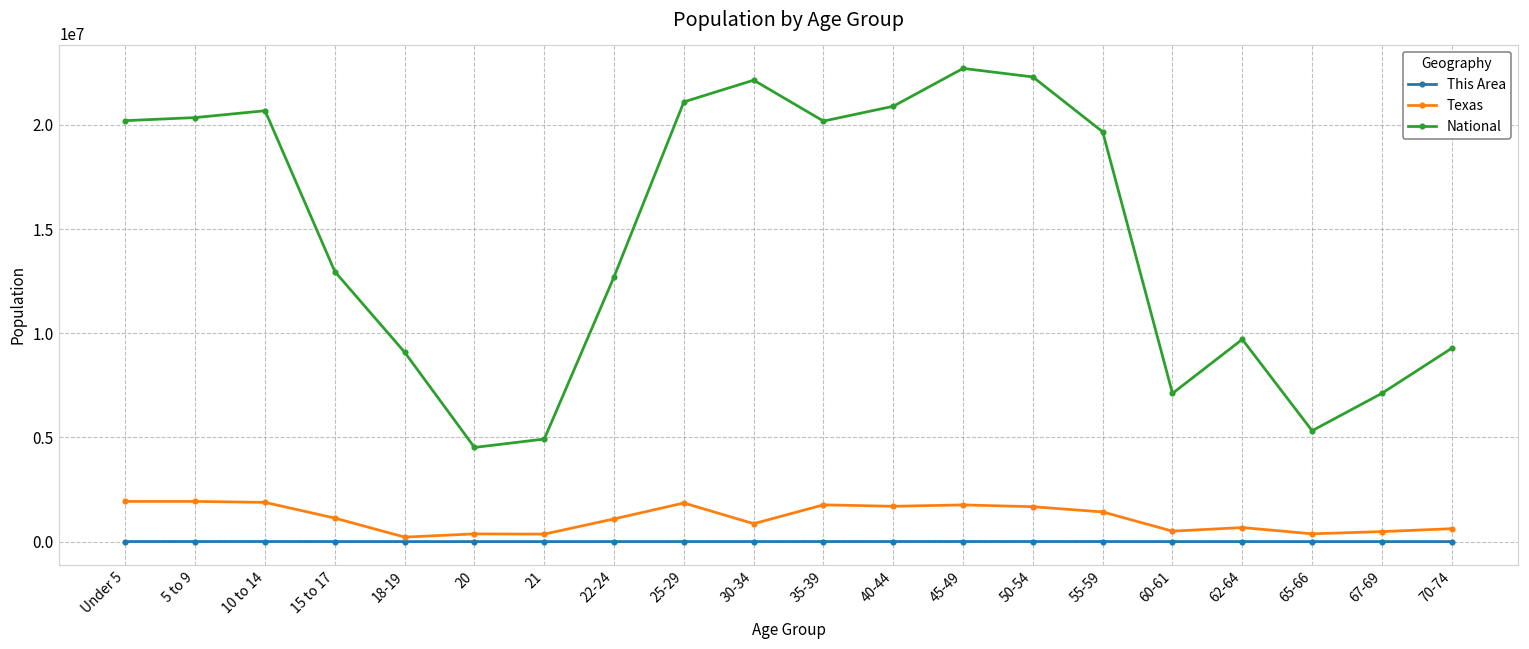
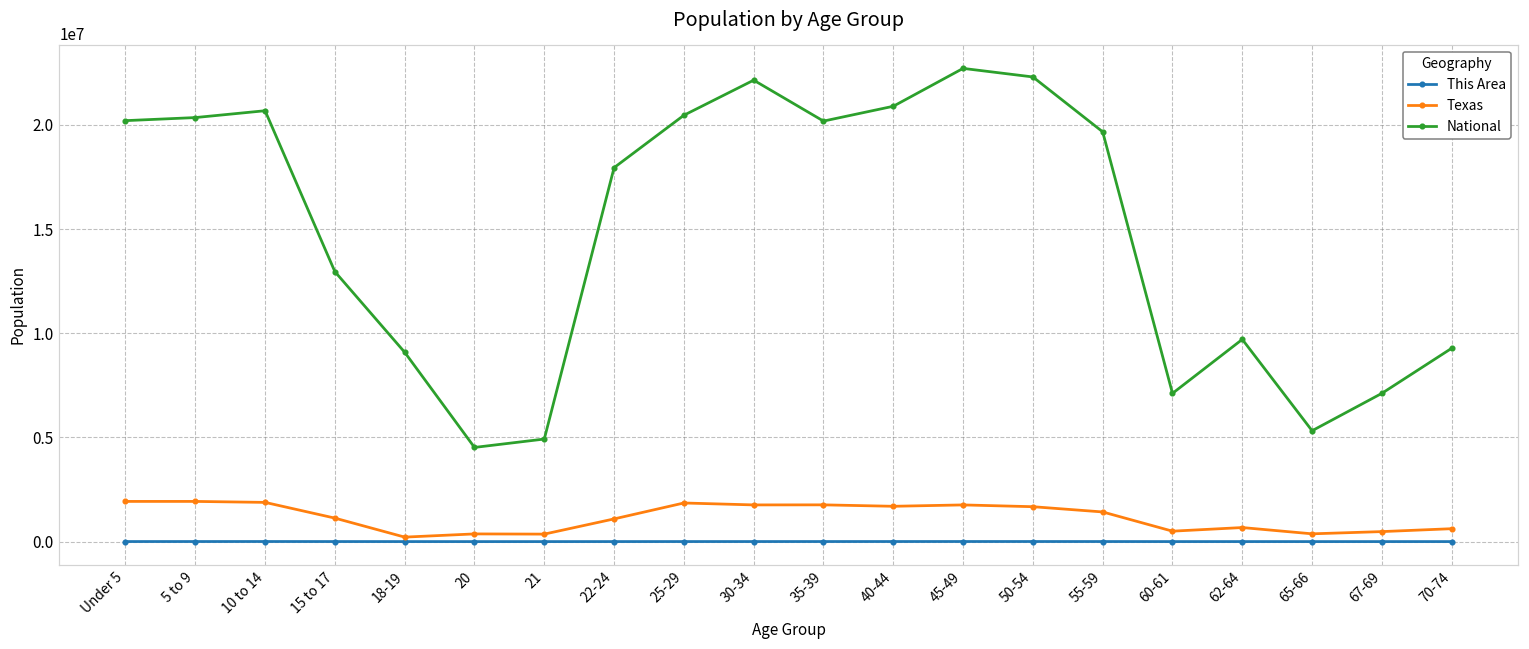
  {
    "This Area": {
      "Under 5": 0,
      "5 to 9": 0,
      "10 to 14": 0,
      "15 to 17": 0,
      "18-19": 0,
      "20": 0,
      "21": 0,
      "22-24": 0,
      "25-29": 0,
      "30-34": 0,
      "35-39": 0,
      "40-44": 0,
      "45-49": 0,
      "50-54": 0,
      "55-59": 0,
      "60-61": 0,
      "62-64": 0,
      "65-66": 0,
      "67-69": 0,
      "70-74": 0
    },
    "Texas": {
      "Under 5": 1900000,
      "5 to 9": 1900000,
      "10 to 14": 1900000,
      "15 to 17": 1100000,
      "18-19": 200000,
      "20": 400000,
      "21": 400000,
      "22-24": 1100000,
      "25-29": 1900000,
-     "30-34": 900000,
+     "30-34": 1800000,
      "35-39": 1800000,
      "40-44": 1700000,
      "45-49": 1800000,
      "50-54": 1700000,
      "55-59": 1400000,
      "60-61": 500000,
      "62-64": 700000,
      "65-66": 400000,
      "67-69": 500000,
      "70-74": 600000
    },
    "National": {
      "Under 5": 20200000,
      "5 to 9": 20300000,
      "10 to 14": 20700000,
      "15 to 17": 13000000,
      "18-19": 9100000,
      "20": 4500000,
      "21": 4900000,
-     "22-24": 12700000,
-     "25-29": 21100000,
+     "22-24": 17900000,
+     "25-29": 20500000,
      "30-34": 22100000,
      "35-39": 20200000,
      "40-44": 20900000,
      "45-49": 22700000,
      "50-54": 22300000,
      "55-59": 19700000,
      "60-61": 7100000,
      "62-64": 9700000,
      "65-66": 5300000,
      "67-69": 7100000,
      "70-74": 9300000
    }
  }
